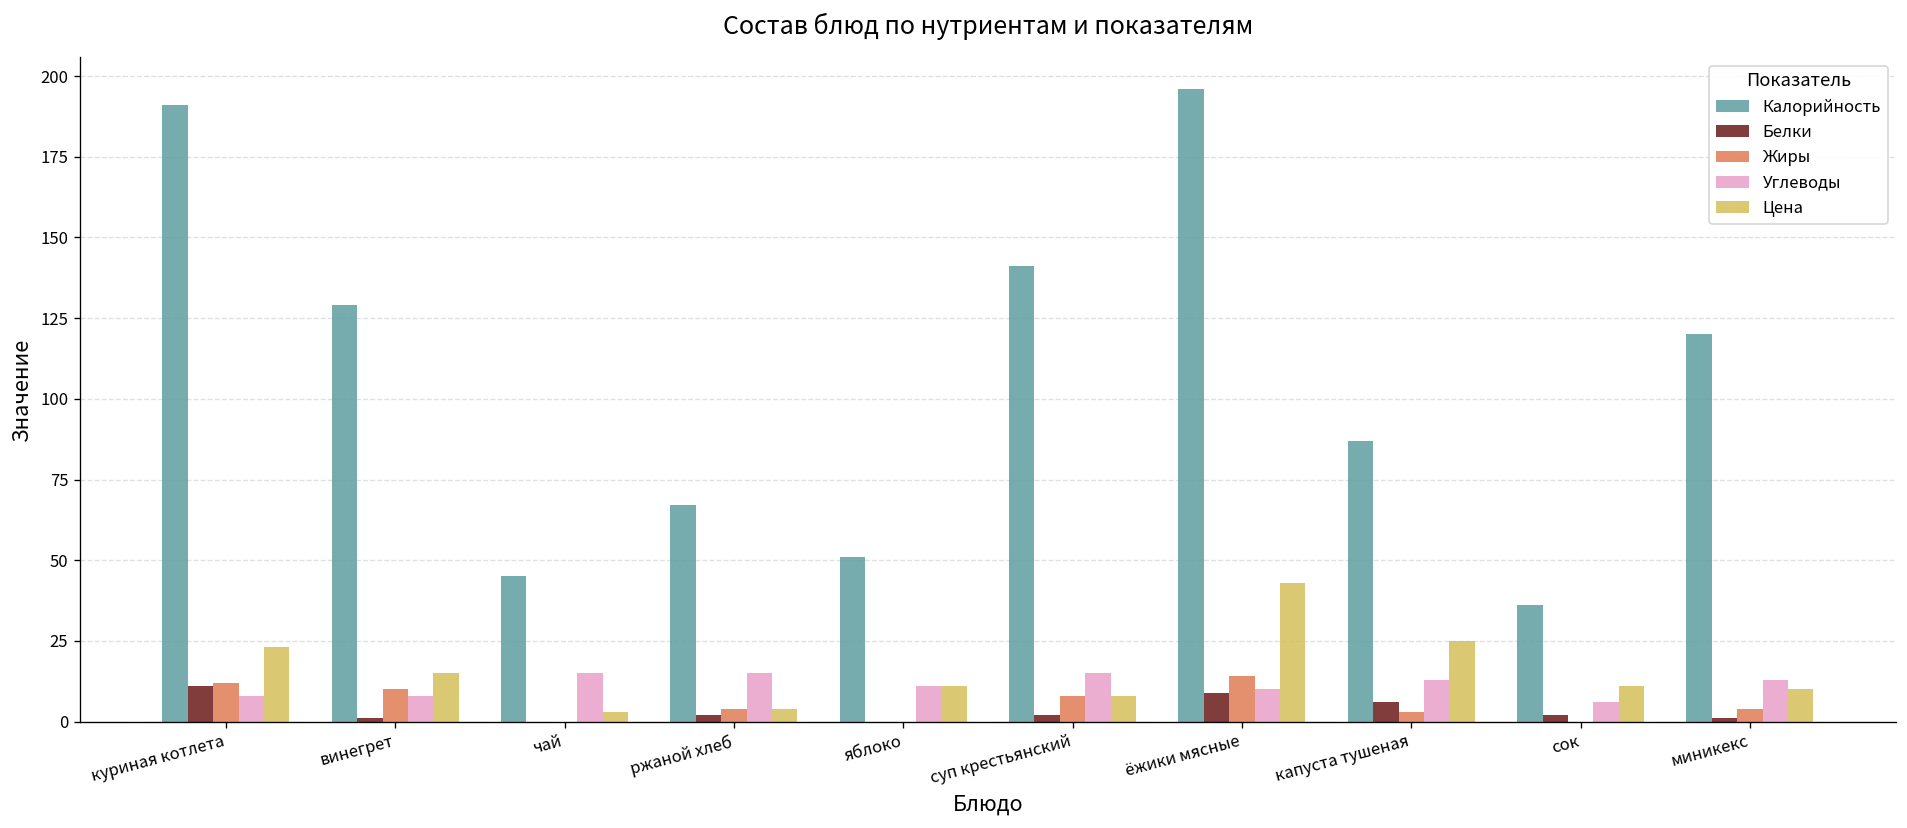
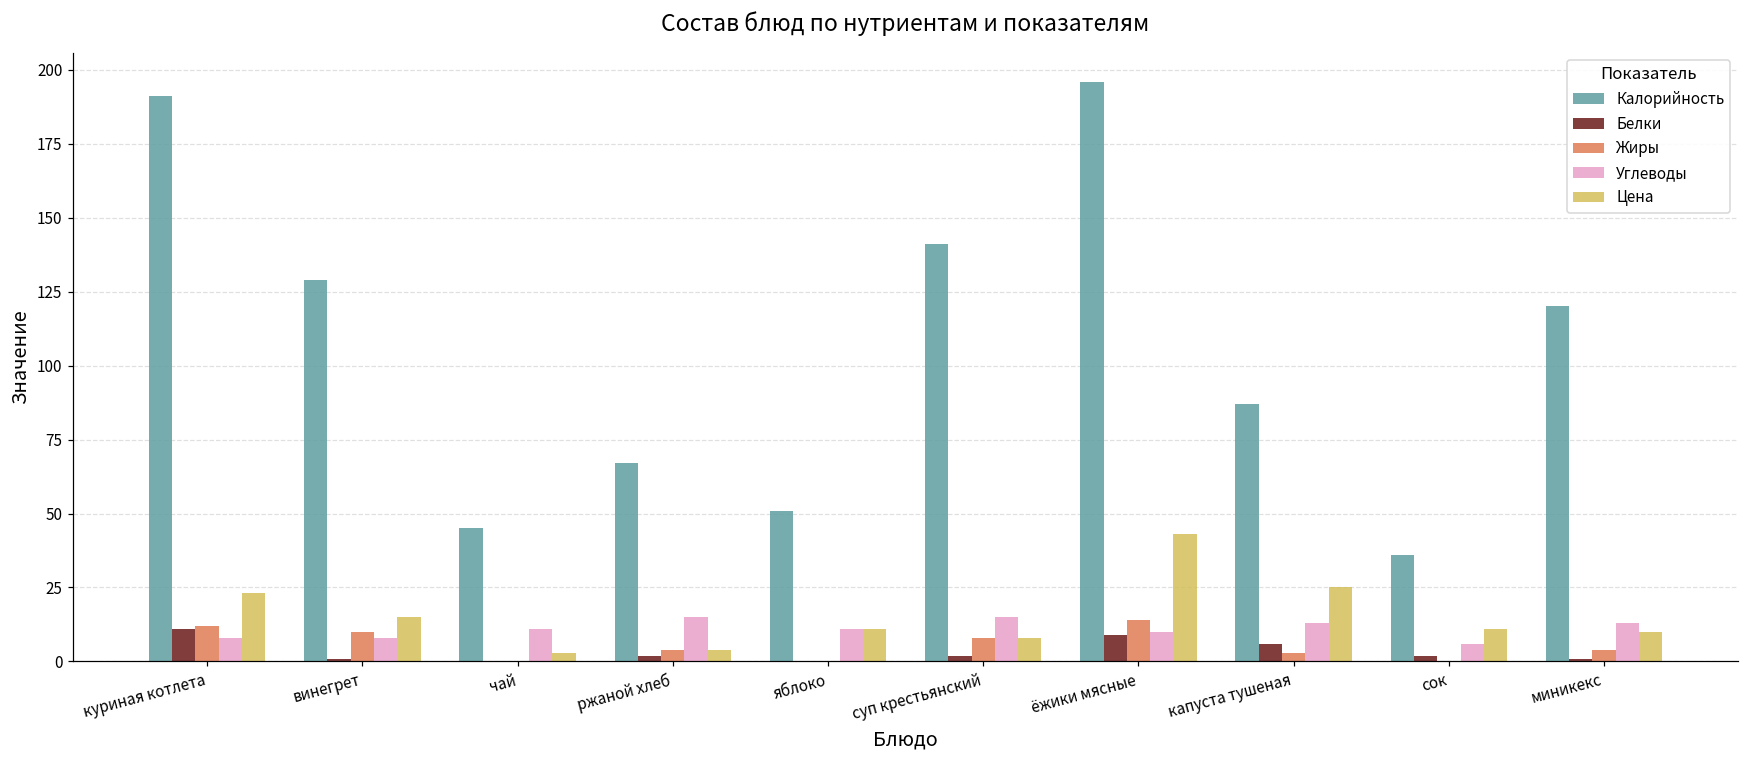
  {
    "Калорийность": {
      "куриная котлета": 191,
      "винегрет": 129,
      "чай": 45,
      "ржаной хлеб": 67,
      "яблоко": 51,
      "суп крестьянский": 141,
      "ёжики мясные": 196,
      "капуста тушеная": 87,
      "сок": 36,
      "миникекс": 120
    },
    "Белки": {
      "куриная котлета": 11,
      "винегрет": 1,
      "чай": 0,
      "ржаной хлеб": 2,
      "яблоко": 0,
      "суп крестьянский": 2,
      "ёжики мясные": 9,
      "капуста тушеная": 6,
      "сок": 2,
      "миникекс": 1
    },
    "Жиры": {
      "куриная котлета": 12,
      "винегрет": 10,
      "чай": 0,
      "ржаной хлеб": 4,
      "яблоко": 0,
      "суп крестьянский": 8,
      "ёжики мясные": 14,
      "капуста тушеная": 3,
      "сок": 0,
      "миникекс": 4
    },
    "Углеводы": {
      "куриная котлета": 8,
      "винегрет": 8,
-     "чай": 15,
+     "чай": 11,
      "ржаной хлеб": 15,
      "яблоко": 11,
      "суп крестьянский": 15,
      "ёжики мясные": 10,
      "капуста тушеная": 13,
      "сок": 6,
      "миникекс": 13
    },
    "Цена": {
      "куриная котлета": 23,
      "винегрет": 15,
      "чай": 3,
      "ржаной хлеб": 4,
      "яблоко": 11,
      "суп крестьянский": 8,
      "ёжики мясные": 43,
      "капуста тушеная": 25,
      "сок": 11,
      "миникекс": 10
    }
  }
